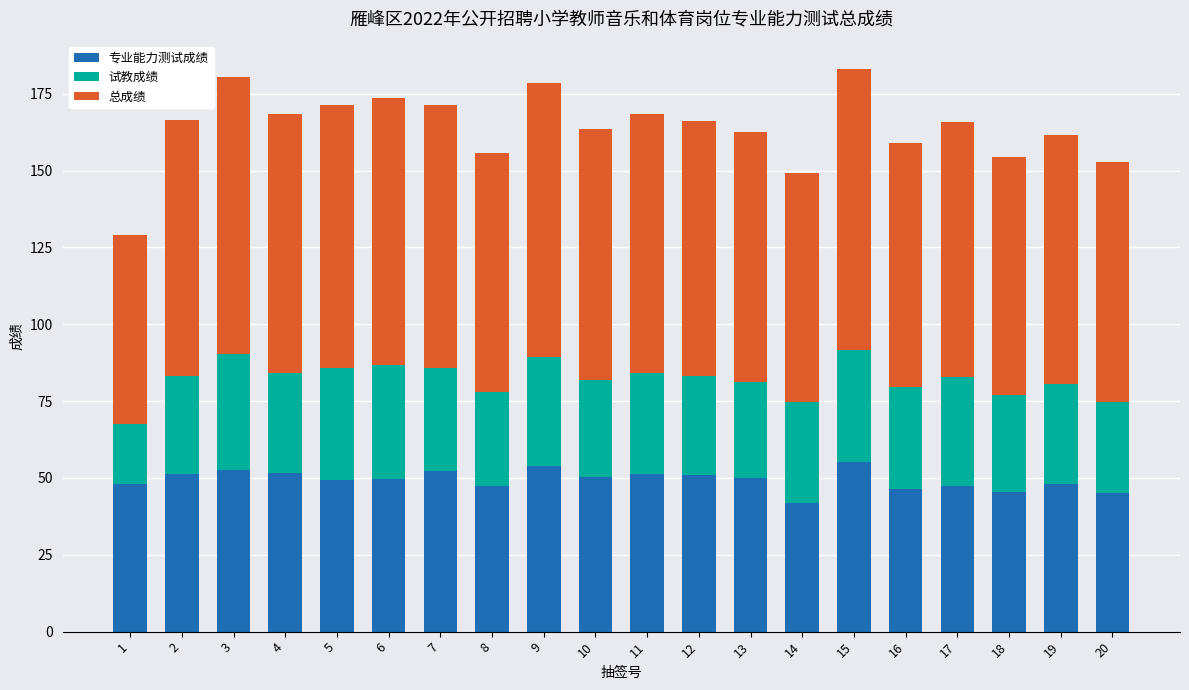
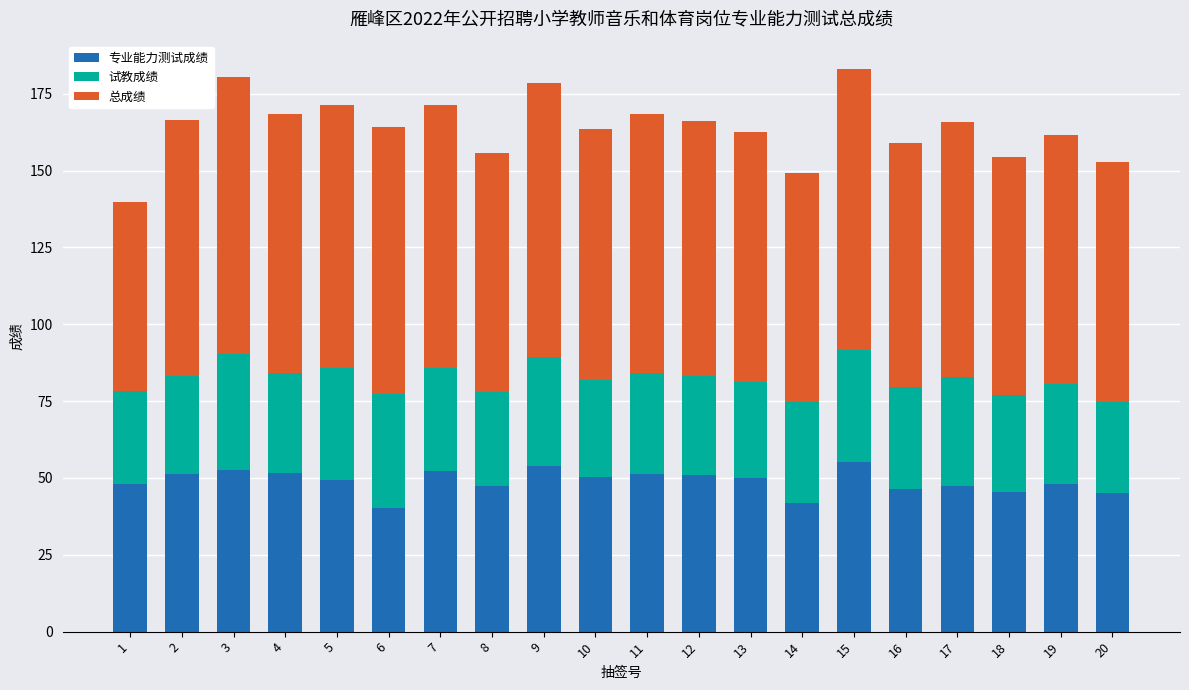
  {
    "专业能力测试成绩": {
      "1": 48,
      "2": 51,
      "3": 52,
      "4": 52,
      "5": 49,
-     "6": 50,
+     "6": 40,
      "7": 52,
      "8": 47,
      "9": 54,
      "10": 50,
      "11": 51,
      "12": 51,
      "13": 50,
      "14": 42,
      "15": 55,
      "16": 46,
      "17": 47,
      "18": 45,
      "19": 48,
      "20": 45
    },
    "试教成绩": {
-     "1": 20,
+     "1": 30,
      "2": 32,
      "3": 38,
      "4": 33,
      "5": 36,
      "6": 37,
      "7": 33,
      "8": 31,
      "9": 35,
      "10": 31,
      "11": 33,
      "12": 32,
      "13": 31,
      "14": 33,
      "15": 36,
      "16": 33,
      "17": 35,
      "18": 32,
      "19": 33,
      "20": 30
    },
    "总成绩": {
      "1": 61,
      "2": 83,
      "3": 90,
      "4": 84,
      "5": 86,
      "6": 87,
      "7": 86,
      "8": 78,
      "9": 89,
      "10": 82,
      "11": 84,
      "12": 83,
      "13": 81,
      "14": 75,
      "15": 92,
      "16": 80,
      "17": 83,
      "18": 77,
      "19": 81,
      "20": 78
    }
  }
